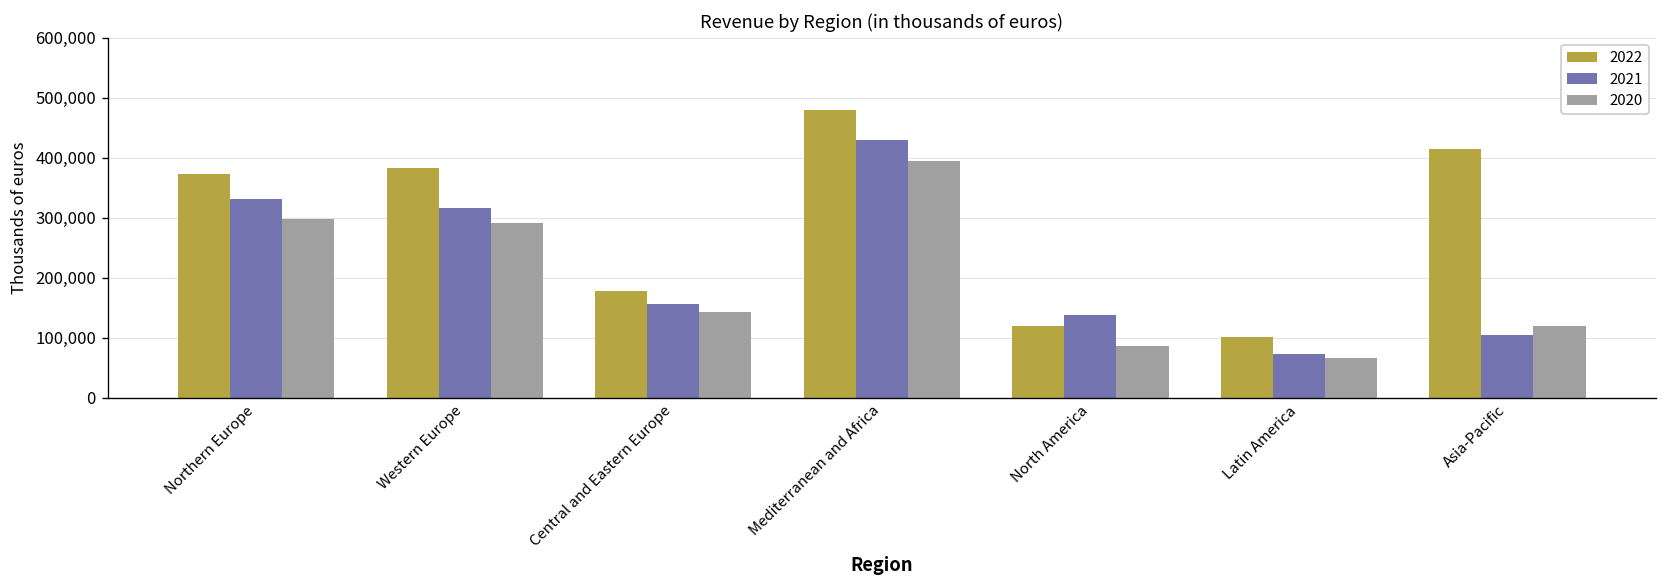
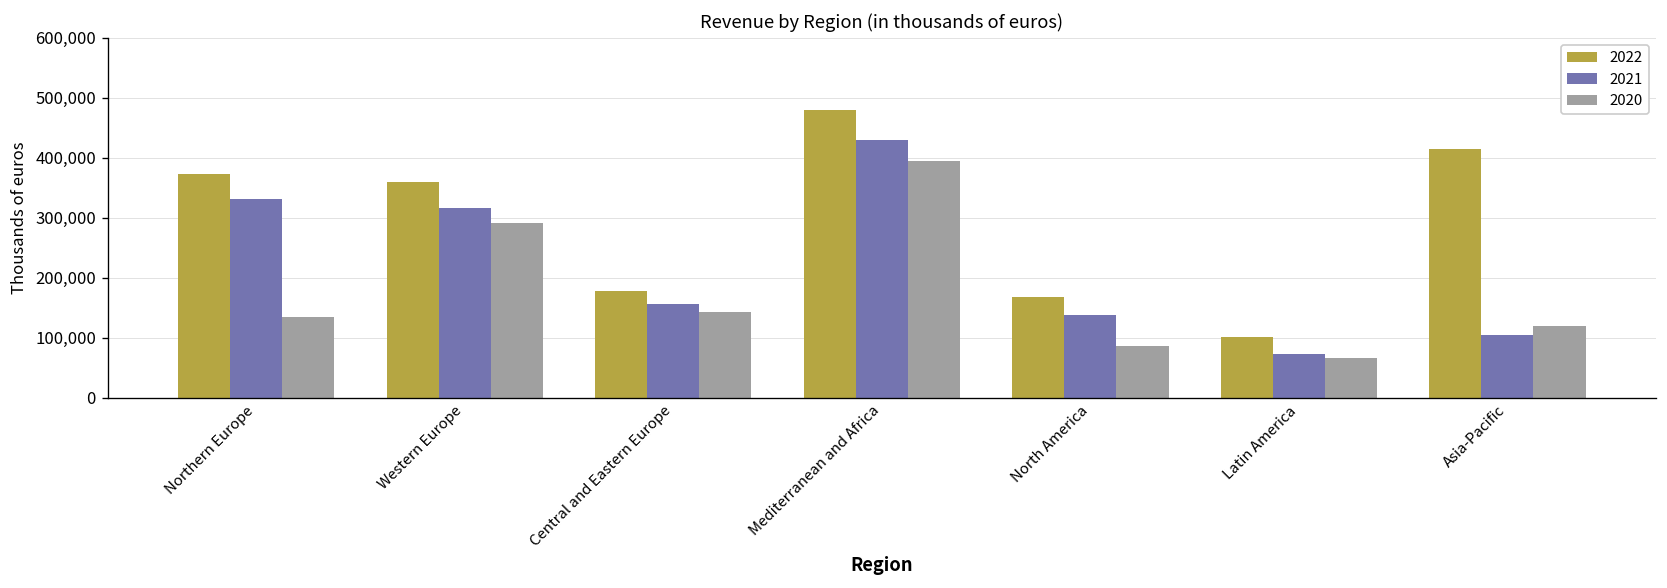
  {
    "2022": {
      "Northern Europe": "370,000",
-     "Western Europe": "380,000",
+     "Western Europe": "360,000",
      "Central and Eastern Europe": "180,000",
      "Mediterranean and Africa": "480,000",
-     "North America": "120,000",
+     "North America": "170,000",
      "Latin America": "100,000",
      "Asia-Pacific": "410,000"
    },
    "2021": {
      "Northern Europe": "330,000",
      "Western Europe": "320,000",
      "Central and Eastern Europe": "160,000",
      "Mediterranean and Africa": "430,000",
      "North America": "140,000",
      "Latin America": "70,000",
      "Asia-Pacific": "110,000"
    },
    "2020": {
-     "Northern Europe": "300,000",
+     "Northern Europe": "130,000",
      "Western Europe": "290,000",
      "Central and Eastern Europe": "140,000",
      "Mediterranean and Africa": "390,000",
      "North America": "90,000",
      "Latin America": "70,000",
      "Asia-Pacific": "120,000"
    }
  }
